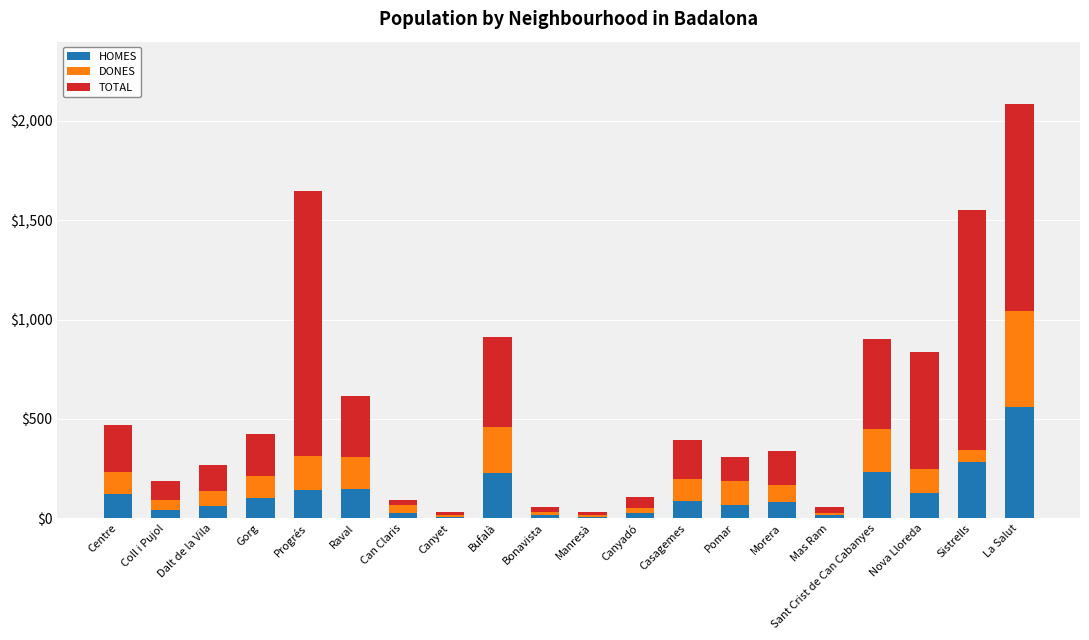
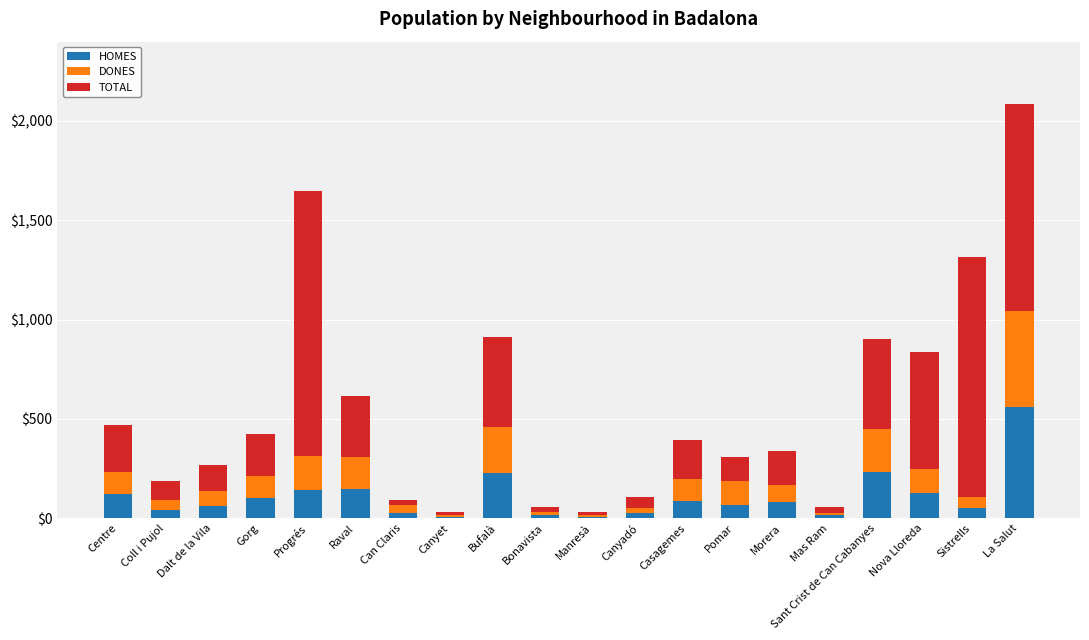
  {
    "HOMES": {
      "Centre": "$120",
      "Coll i Pujol": "$40",
      "Dalt de la Vila": "$60",
      "Gorg": "$100",
      "Progrés": "$140",
      "Raval": "$150",
      "Can Claris": "$30",
      "Bufalà": "$230",
      "Bonavista": "$20",
      "Canyadó": "$20",
      "Casagemes": "$90",
      "Pomar": "$70",
      "Morera": "$80",
      "Mas Ram": "$20",
      "Sant Crist de Can Cabanyes": "$230",
      "Nova Lloreda": "$130",
-     "Sistrells": "$290",
+     "Sistrells": "$50",
      "La Salut": "$560"
    },
    "DONES": {
      "Centre": "$110",
      "Coll i Pujol": "$50",
      "Dalt de la Vila": "$70",
      "Gorg": "$110",
      "Progrés": "$170",
      "Raval": "$160",
      "Can Claris": "$40",
      "Bufalà": "$230",
      "Bonavista": "$10",
      "Canyadó": "$30",
      "Casagemes": "$110",
      "Pomar": "$120",
      "Morera": "$90",
      "Sant Crist de Can Cabanyes": "$220",
      "Nova Lloreda": "$120",
      "Sistrells": "$60",
      "La Salut": "$480"
    },
    "TOTAL": {
      "Centre": "$230",
      "Coll i Pujol": "$90",
      "Dalt de la Vila": "$140",
      "Gorg": "$210",
      "Progrés": "$1,340",
      "Raval": "$310",
      "Can Claris": "$20",
      "Canyet": "$20",
      "Bufalà": "$460",
      "Bonavista": "$30",
      "Manresà": "$20",
      "Canyadó": "$50",
      "Casagemes": "$200",
      "Pomar": "$120",
      "Morera": "$170",
      "Mas Ram": "$30",
      "Sant Crist de Can Cabanyes": "$450",
      "Nova Lloreda": "$590",
      "Sistrells": "$1,210",
      "La Salut": "$1,040"
    }
  }
